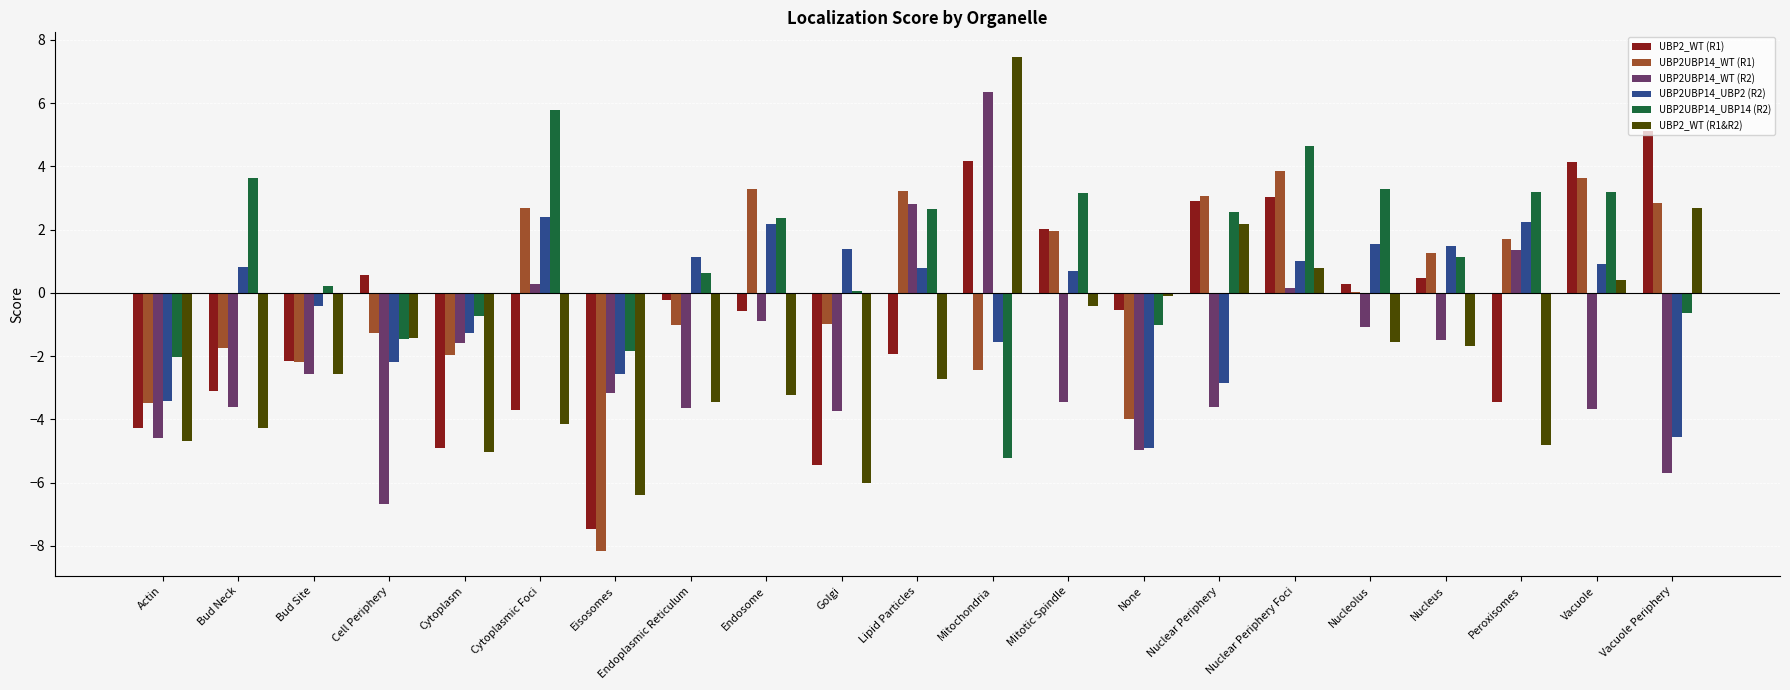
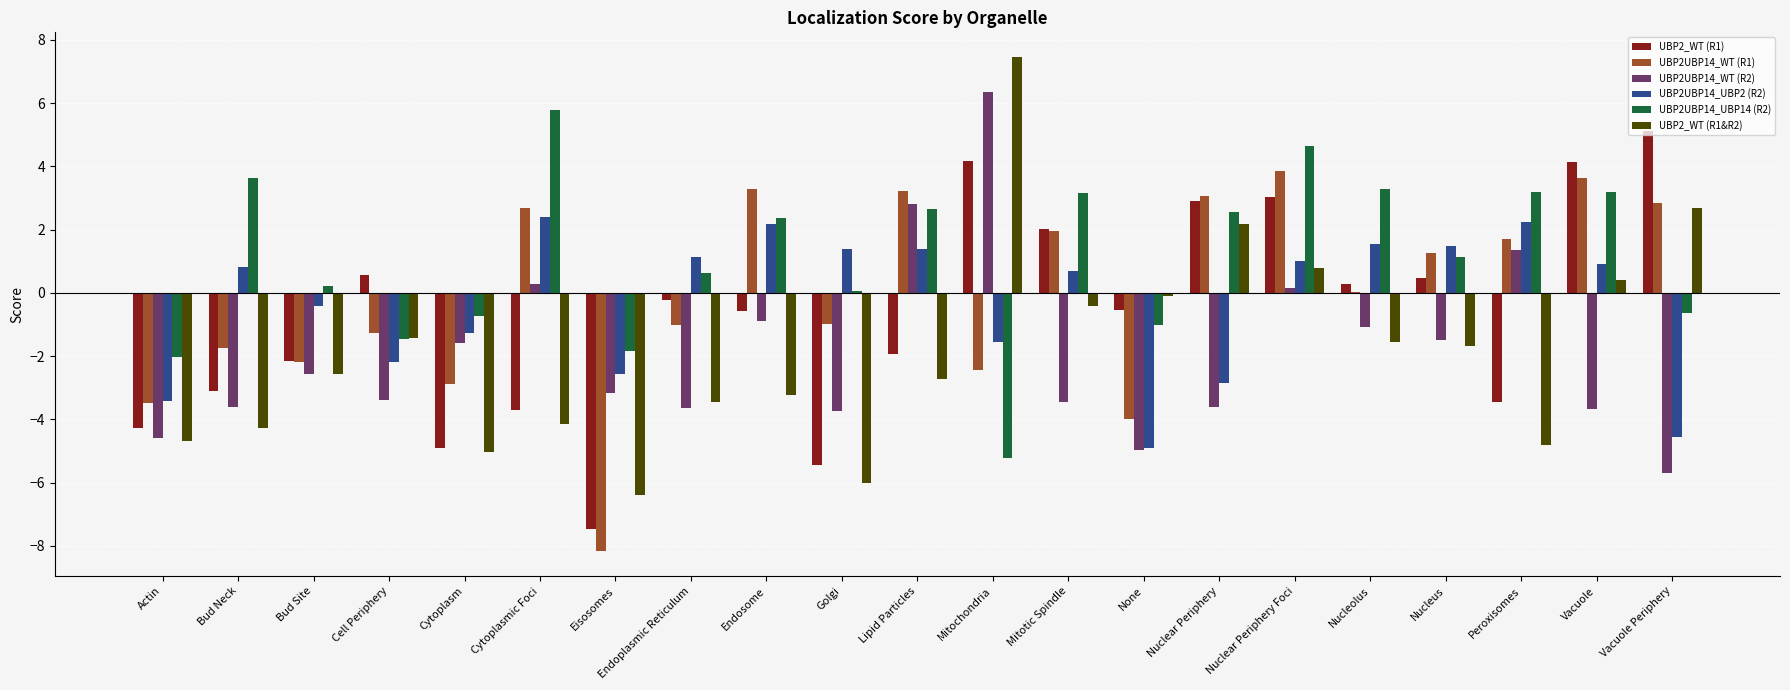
  {
    "UBP2_WT (R1)": {
      "Actin": -4.3,
      "Bud Neck": -3.1,
      "Bud Site": -2.2,
      "Cell Periphery": 0.6,
      "Cytoplasm": -4.9,
      "Cytoplasmic Foci": -3.7,
      "Eisosomes": -7.5,
      "Endoplasmic Reticulum": -0.2,
      "Endosome": -0.6,
      "Golgi": -5.5,
      "Lipid Particles": -1.9,
      "Mitochondria": 4.2,
      "Mitotic Spindle": 2.0,
      "None": -0.5,
      "Nuclear Periphery": 2.9,
      "Nuclear Periphery Foci": 3.0,
      "Nucleolus": 0.3,
      "Nucleus": 0.5,
      "Peroxisomes": -3.5,
      "Vacuole": 4.1
    },
    "UBP2UBP14_WT (R1)": {
      "Actin": -3.5,
      "Bud Neck": -1.7,
      "Bud Site": -2.2,
      "Cell Periphery": -1.3,
-     "Cytoplasm": -2.0,
+     "Cytoplasm": -2.9,
      "Cytoplasmic Foci": 2.7,
      "Eisosomes": -8.2,
      "Endoplasmic Reticulum": -1.0,
      "Endosome": 3.3,
      "Golgi": -1.0,
      "Lipid Particles": 3.2,
      "Mitochondria": -2.4,
      "Mitotic Spindle": 2.0,
      "None": -4.0,
      "Nuclear Periphery": 3.1,
      "Nuclear Periphery Foci": 3.9,
      "Nucleus": 1.3,
      "Peroxisomes": 1.7,
      "Vacuole": 3.6,
      "Vacuole Periphery": 2.8
    },
    "UBP2UBP14_WT (R2)": {
      "Actin": -4.6,
      "Bud Neck": -3.6,
      "Bud Site": -2.6,
-     "Cell Periphery": -6.7,
+     "Cell Periphery": -3.4,
      "Cytoplasm": -1.6,
      "Cytoplasmic Foci": 0.3,
      "Eisosomes": -3.2,
      "Endoplasmic Reticulum": -3.6,
      "Endosome": -0.9,
      "Golgi": -3.8,
      "Lipid Particles": 2.8,
      "Mitochondria": 6.4,
      "Mitotic Spindle": -3.5,
      "None": -5.0,
      "Nuclear Periphery": -3.6,
      "Nuclear Periphery Foci": 0.1,
      "Nucleolus": -1.1,
      "Nucleus": -1.5,
      "Peroxisomes": 1.4,
      "Vacuole": -3.7,
      "Vacuole Periphery": -5.7
    },
    "UBP2UBP14_UBP2 (R2)": {
      "Actin": -3.4,
      "Bud Neck": 0.8,
      "Bud Site": -0.4,
      "Cell Periphery": -2.2,
      "Cytoplasm": -1.3,
      "Cytoplasmic Foci": 2.4,
      "Eisosomes": -2.6,
      "Endoplasmic Reticulum": 1.1,
      "Endosome": 2.2,
      "Golgi": 1.4,
-     "Lipid Particles": 0.8,
+     "Lipid Particles": 1.4,
      "Mitochondria": -1.6,
      "Mitotic Spindle": 0.7,
      "None": -4.9,
      "Nuclear Periphery": -2.8,
      "Nuclear Periphery Foci": 1.0,
      "Nucleolus": 1.6,
      "Nucleus": 1.5,
      "Peroxisomes": 2.2,
      "Vacuole": 0.9,
      "Vacuole Periphery": -4.6
    },
    "UBP2UBP14_UBP14 (R2)": {
      "Actin": -2.0,
      "Bud Neck": 3.6,
      "Bud Site": 0.2,
      "Cell Periphery": -1.5,
      "Cytoplasm": -0.7,
      "Cytoplasmic Foci": 5.8,
      "Eisosomes": -1.8,
      "Endoplasmic Reticulum": 0.6,
      "Endosome": 2.4,
      "Lipid Particles": 2.7,
      "Mitochondria": -5.2,
      "Mitotic Spindle": 3.2,
      "None": -1.0,
      "Nuclear Periphery": 2.6,
      "Nuclear Periphery Foci": 4.7,
      "Nucleolus": 3.3,
      "Nucleus": 1.1,
      "Peroxisomes": 3.2,
      "Vacuole": 3.2,
      "Vacuole Periphery": -0.6
    },
    "UBP2_WT (R1&R2)": {
      "Actin": -4.7,
      "Bud Neck": -4.3,
      "Bud Site": -2.6,
      "Cell Periphery": -1.4,
      "Cytoplasm": -5.0,
      "Cytoplasmic Foci": -4.1,
      "Eisosomes": -6.4,
      "Endoplasmic Reticulum": -3.4,
      "Endosome": -3.2,
      "Golgi": -6.0,
      "Lipid Particles": -2.7,
      "Mitochondria": 7.5,
      "Mitotic Spindle": -0.4,
      "None": -0.1,
      "Nuclear Periphery": 2.2,
      "Nuclear Periphery Foci": 0.8,
      "Nucleolus": -1.6,
      "Nucleus": -1.7,
      "Peroxisomes": -4.8,
      "Vacuole": 0.4,
      "Vacuole Periphery": 2.7
    }
  }
